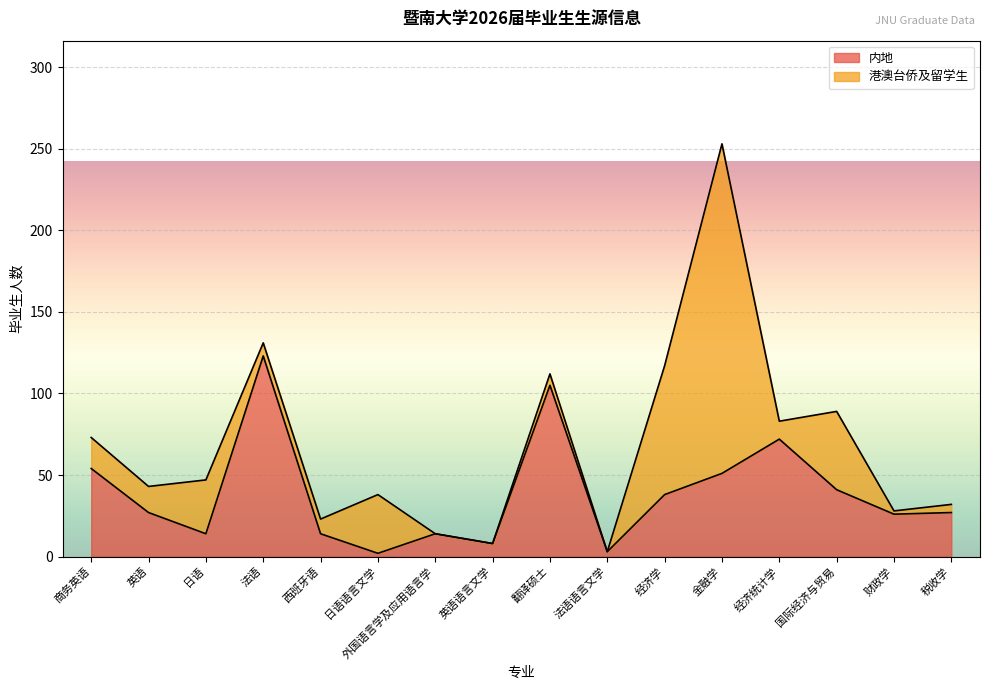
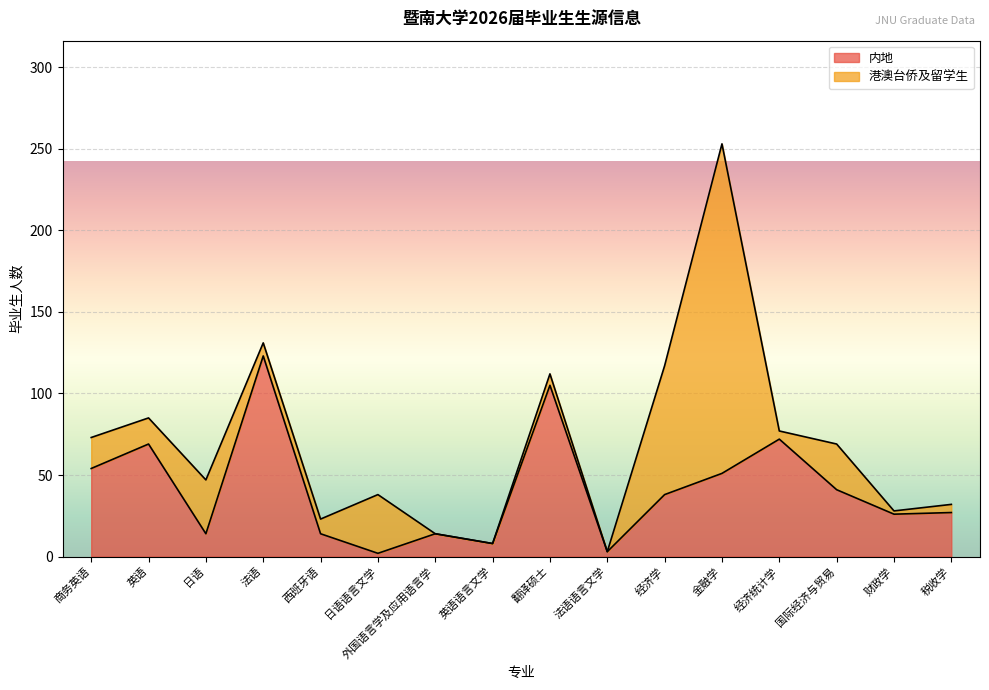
  {
    "内地": {
      "商务英语": 54,
-     "英语": 27,
+     "英语": 69,
      "日语": 14,
      "法语": 123,
      "西班牙语": 14,
      "日语语言文学": 2,
      "翻译硕士": 105,
      "经济学": 38,
      "金融学": 51,
      "经济统计学": 72,
      "国际经济与贸易": 41,
      "财政学": 26,
      "税收学": 27
    },
    "港澳台侨及留学生": {
      "商务英语": 19,
      "英语": 16,
      "日语": 33,
      "法语": 8,
      "西班牙语": 9,
      "日语语言文学": 36,
      "翻译硕士": 7,
      "经济学": 79,
      "金融学": 202,
-     "经济统计学": 11,
-     "国际经济与贸易": 48,
+     "经济统计学": 5,
+     "国际经济与贸易": 28,
      "财政学": 2,
      "税收学": 5
    }
  }
